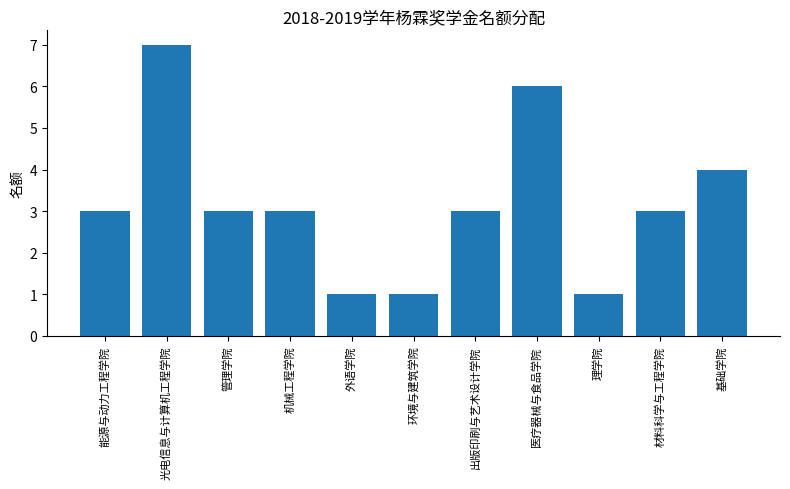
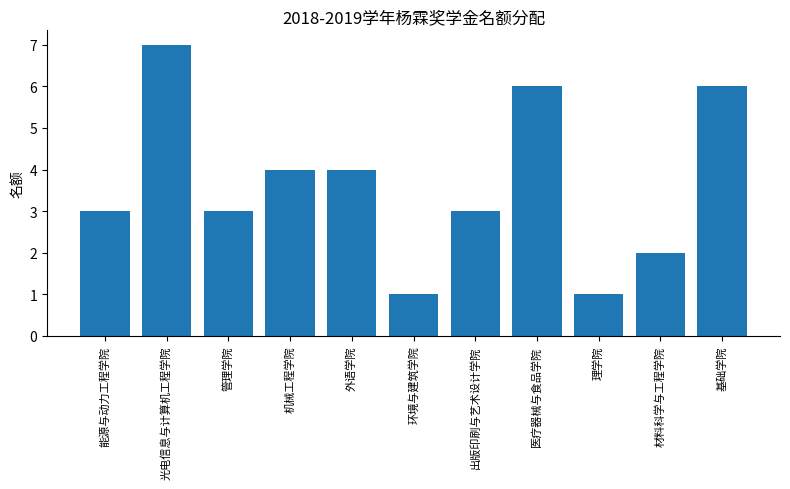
  {
    "能源与动力工程学院": 3,
    "光电信息与计算机工程学院": 7,
    "管理学院": 3,
-   "机械工程学院": 3,
-   "外语学院": 1,
+   "机械工程学院": 4,
+   "外语学院": 4,
    "环境与建筑学院": 1,
    "出版印刷与艺术设计学院": 3,
    "医疗器械与食品学院": 6,
    "理学院": 1,
-   "材料科学与工程学院": 3,
-   "基础学院": 4
+   "材料科学与工程学院": 2,
+   "基础学院": 6
  }
